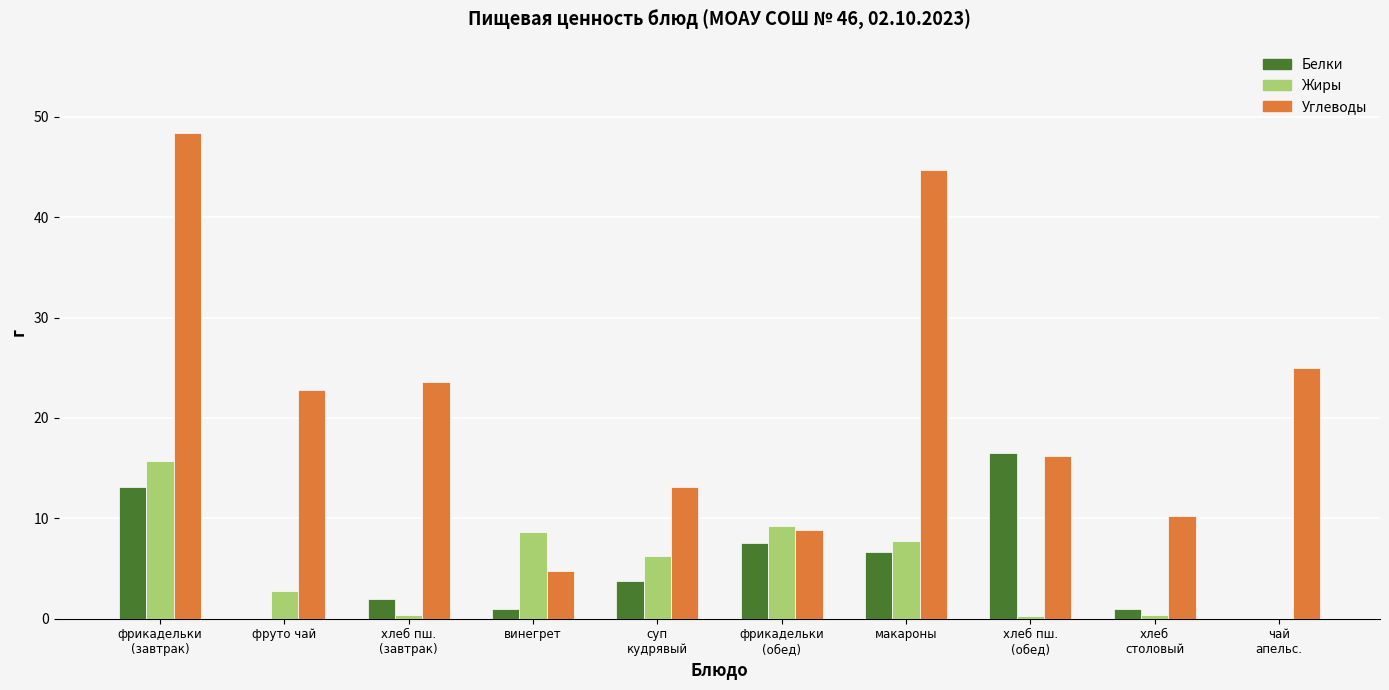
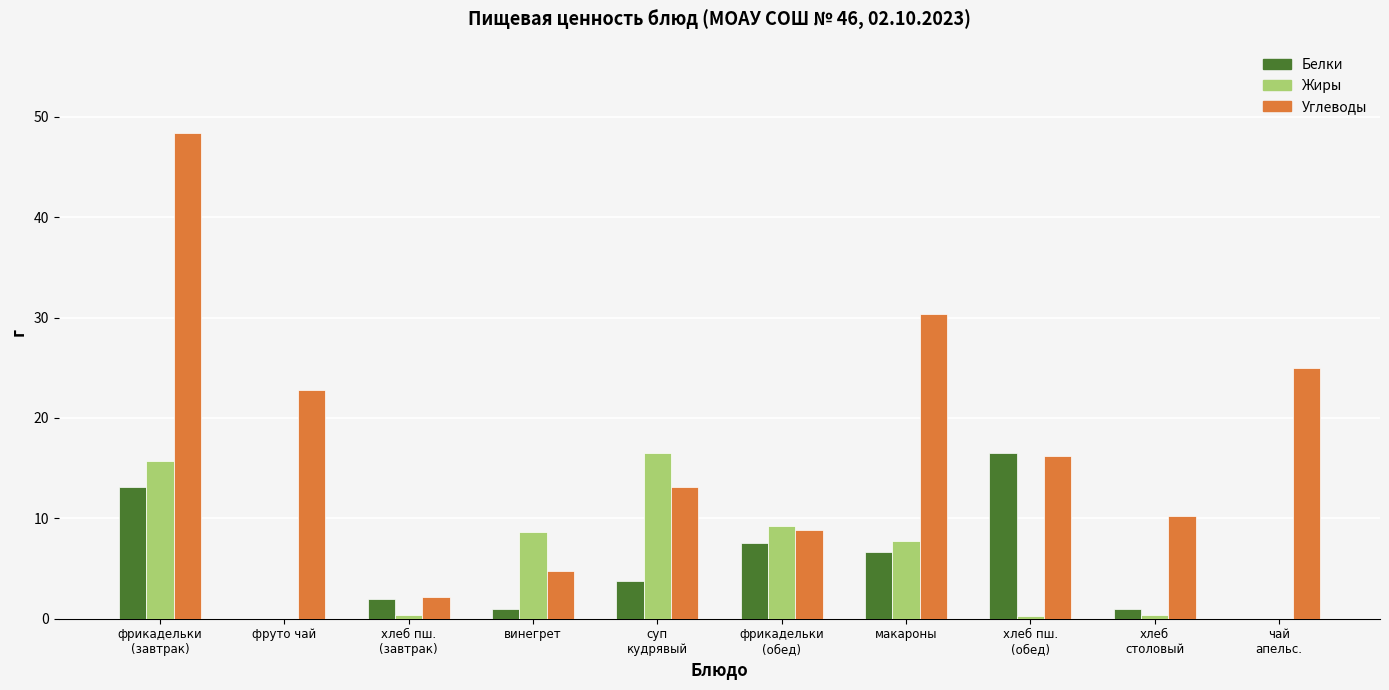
  {
    "Белки": {
      "фрикадельки (завтрак)": 13.1,
      "фруто чай": 0.0,
      "хлеб пш. (завтрак)": 1.9,
      "винегрет": 0.9,
      "суп кудрявый": 3.8,
      "фрикадельки (обед)": 7.5,
      "макароны": 6.7,
      "хлеб пш. (обед)": 16.5,
      "хлеб столовый": 1.0,
      "чай апельс.": 0.0
    },
    "Жиры": {
      "фрикадельки (завтрак)": 15.8,
-     "фруто чай": 2.8,
+     "фруто чай": 0.0,
      "хлеб пш. (завтрак)": 0.4,
      "винегрет": 8.6,
-     "суп кудрявый": 6.3,
+     "суп кудрявый": 16.5,
      "фрикадельки (обед)": 9.2,
      "макароны": 7.8,
      "хлеб пш. (обед)": 0.3,
      "хлеб столовый": 0.4,
      "чай апельс.": 0.0
    },
    "Углеводы": {
      "фрикадельки (завтрак)": 48.4,
      "фруто чай": 22.8,
-     "хлеб пш. (завтрак)": 23.6,
+     "хлеб пш. (завтрак)": 2.1,
      "винегрет": 4.8,
      "суп кудрявый": 13.2,
      "фрикадельки (обед)": 8.8,
-     "макароны": 44.7,
+     "макароны": 30.4,
      "хлеб пш. (обед)": 16.2,
      "хлеб столовый": 10.2,
      "чай апельс.": 25.0
    }
  }
